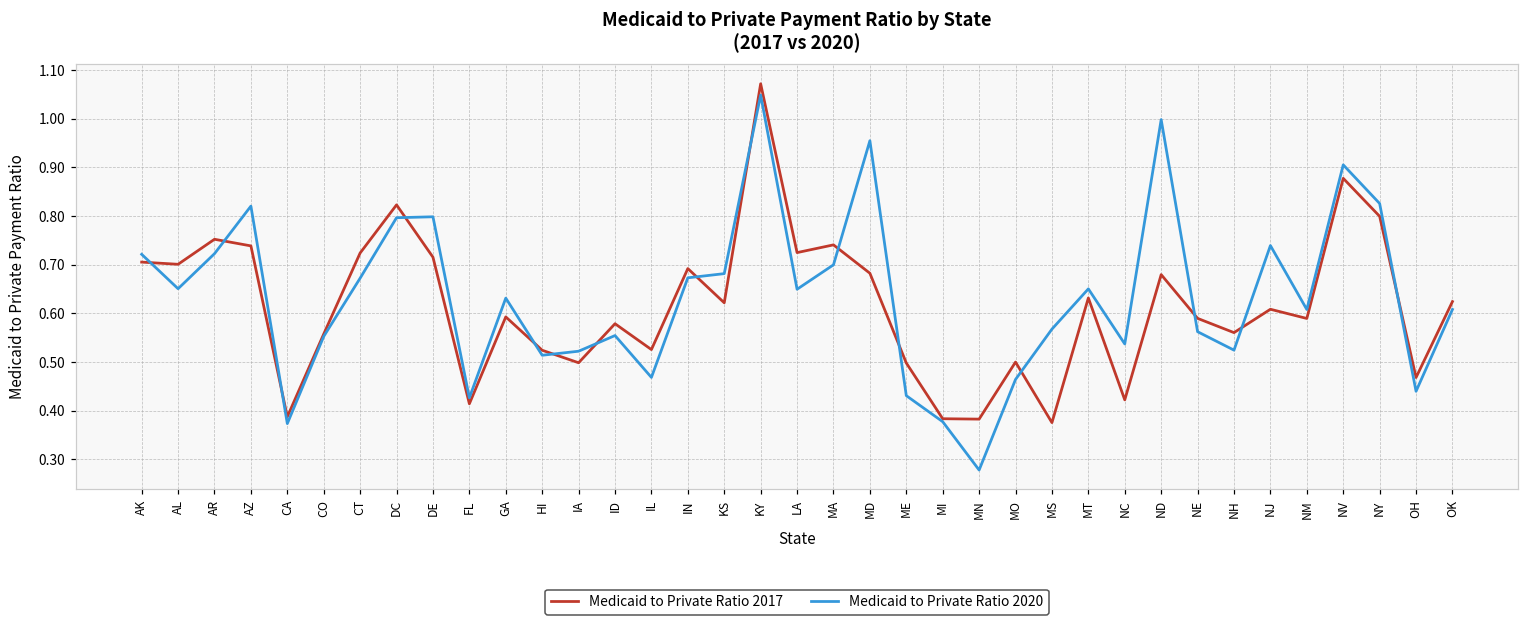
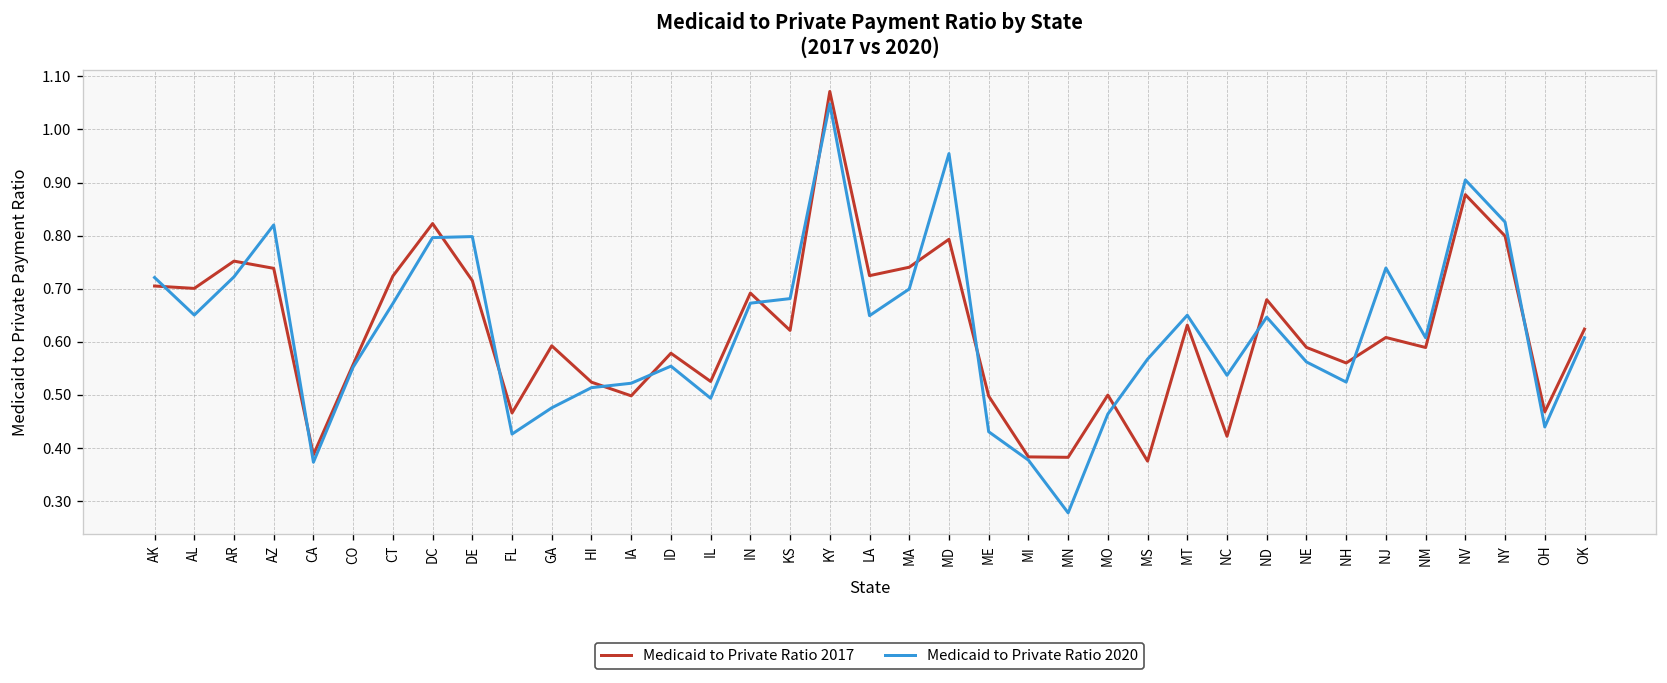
  {
    "Medicaid to Private Ratio 2017": {
      "AK": 0.71,
      "AL": 0.70,
      "AR": 0.75,
      "AZ": 0.74,
      "CA": 0.39,
      "CT": 0.72,
      "DC": 0.82,
      "DE": 0.72,
-     "FL": 0.41,
+     "FL": 0.47,
      "GA": 0.59,
      "HI": 0.52,
      "IA": 0.50,
      "ID": 0.58,
      "IL": 0.53,
      "IN": 0.69,
      "KS": 0.62,
      "KY": 1.07,
      "LA": 0.72,
      "MA": 0.74,
-     "MD": 0.68,
+     "MD": 0.79,
      "ME": 0.50,
      "MI": 0.38,
      "MN": 0.38,
      "MO": 0.50,
      "MS": 0.38,
      "MT": 0.63,
      "NC": 0.42,
      "ND": 0.68,
      "NE": 0.59,
      "NH": 0.56,
      "NJ": 0.61,
      "NM": 0.59,
      "NV": 0.88,
      "NY": 0.80,
      "OH": 0.47,
      "OK": 0.62
    },
    "Medicaid to Private Ratio 2020": {
      "AK": 0.72,
      "AL": 0.65,
      "AR": 0.72,
      "AZ": 0.82,
      "CA": 0.37,
      "CT": 0.67,
      "DC": 0.80,
      "DE": 0.80,
      "FL": 0.43,
-     "GA": 0.63,
+     "GA": 0.48,
      "HI": 0.51,
      "IA": 0.52,
      "ID": 0.55,
-     "IL": 0.47,
+     "IL": 0.49,
      "IN": 0.67,
      "KS": 0.68,
      "KY": 1.05,
      "LA": 0.65,
      "MA": 0.70,
      "MD": 0.95,
      "ME": 0.43,
      "MI": 0.38,
      "MN": 0.28,
      "MO": 0.46,
      "MS": 0.57,
      "MT": 0.65,
      "NC": 0.54,
-     "ND": 1.00,
+     "ND": 0.65,
      "NE": 0.56,
      "NH": 0.52,
      "NJ": 0.74,
      "NM": 0.61,
      "NV": 0.90,
      "NY": 0.83,
      "OH": 0.44,
      "OK": 0.61
    }
  }
